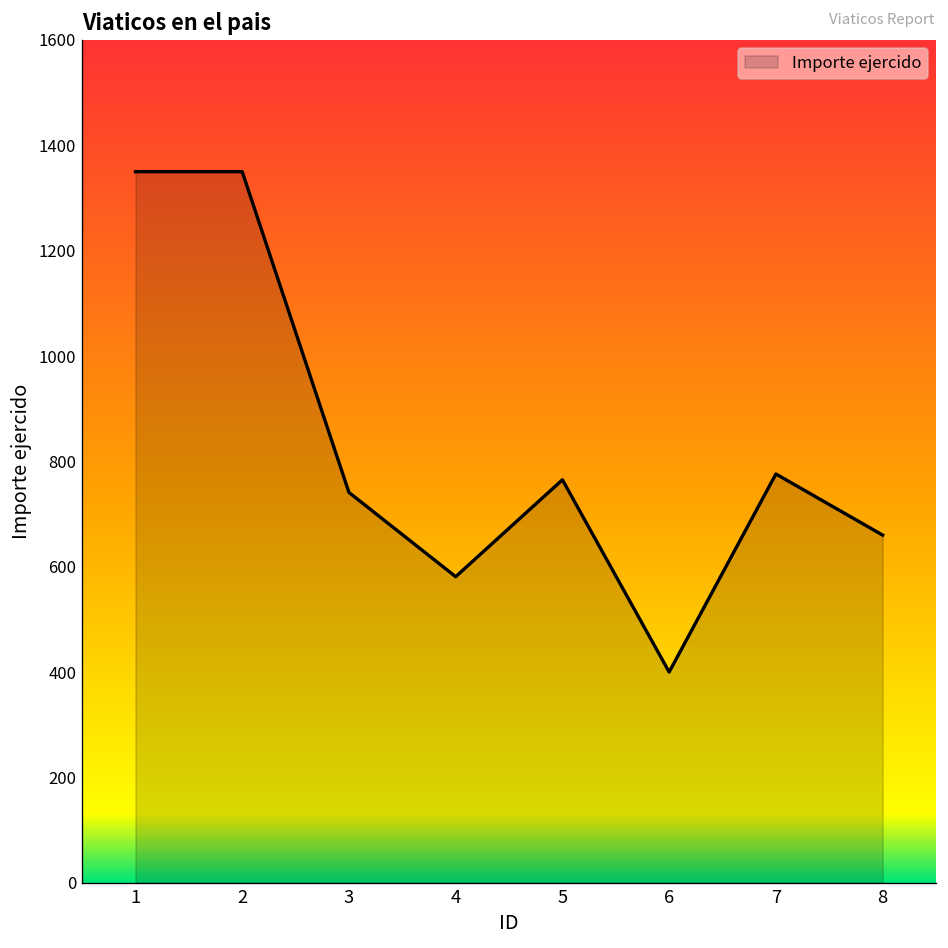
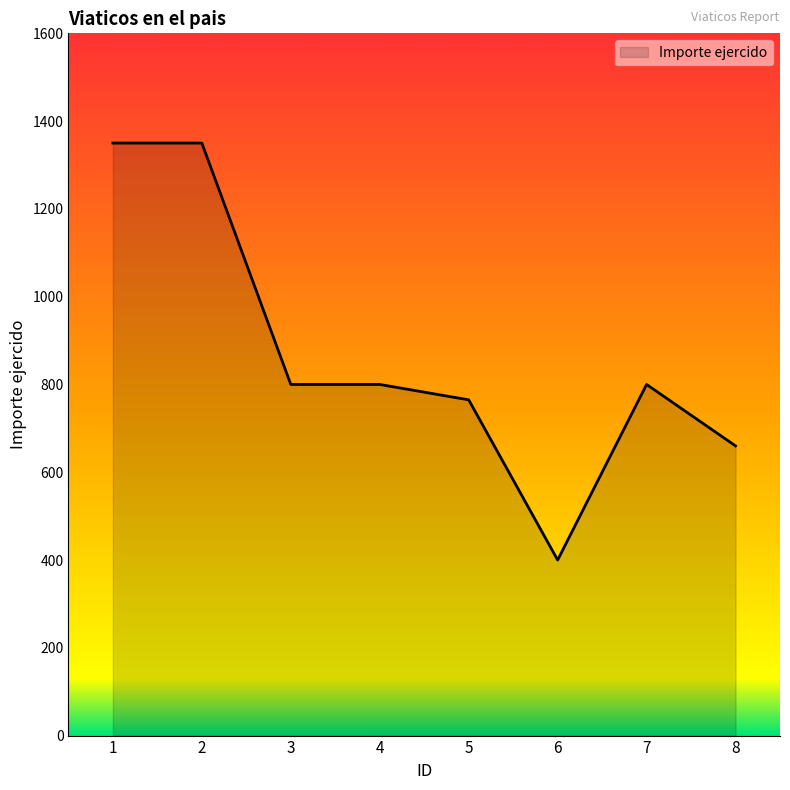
  {
    "1": 1350,
    "2": 1350,
-   "3": 740,
-   "4": 580,
+   "3": 800,
+   "4": 800,
    "5": 770,
    "6": 400,
-   "7": 780,
+   "7": 800,
    "8": 660
  }
